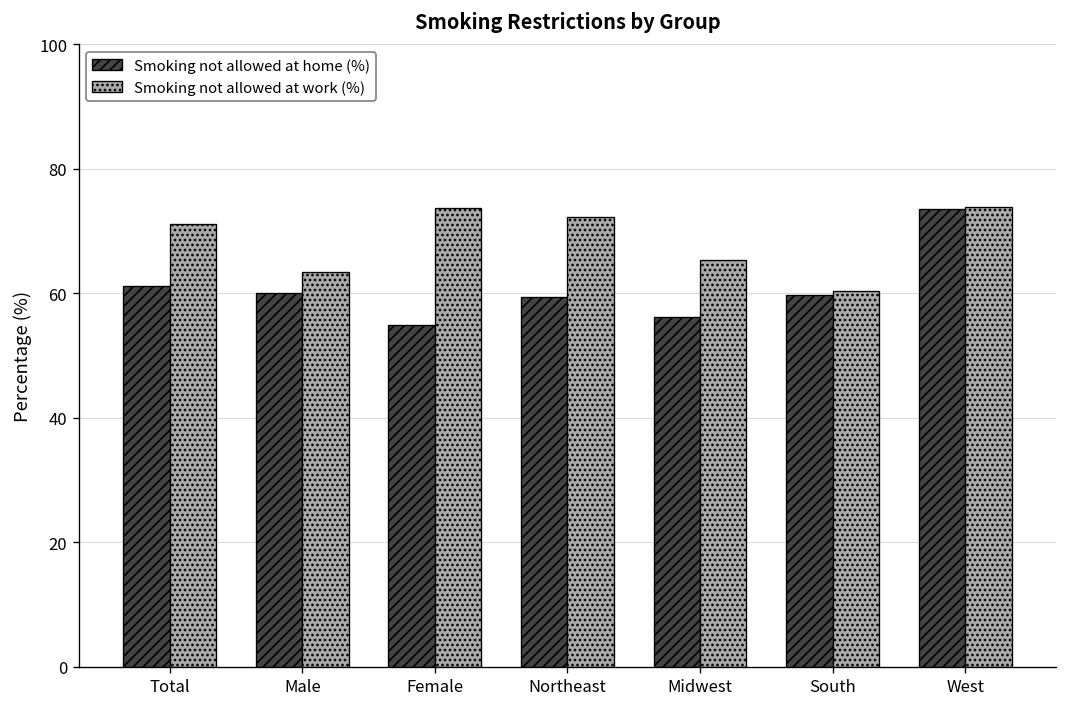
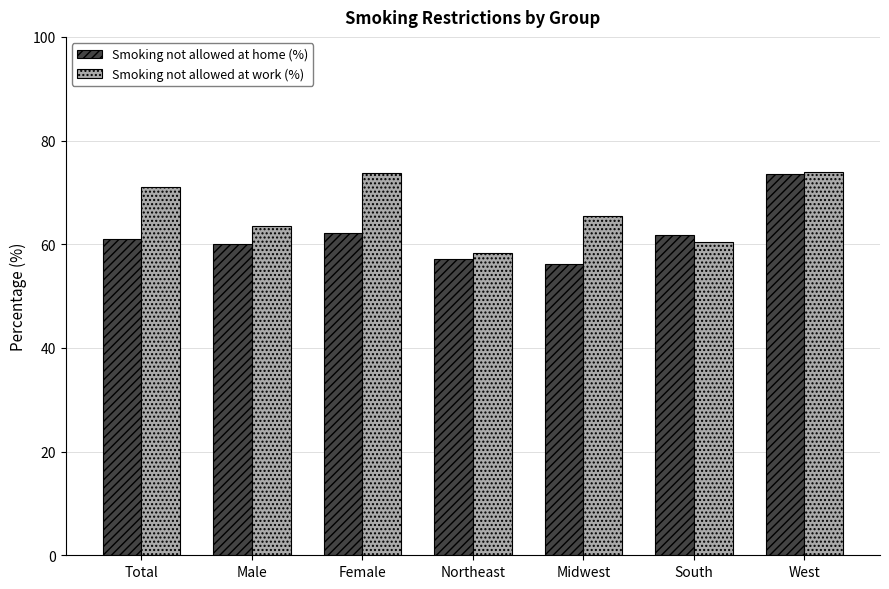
  {
    "Smoking not allowed at home (%)": {
      "Total": 61,
      "Male": 60,
-     "Female": 55,
-     "Northeast": 59,
+     "Female": 62,
+     "Northeast": 57,
      "Midwest": 56,
-     "South": 60,
+     "South": 62,
      "West": 74
    },
    "Smoking not allowed at work (%)": {
      "Total": 71,
      "Male": 64,
      "Female": 74,
-     "Northeast": 72,
+     "Northeast": 58,
      "Midwest": 65,
      "South": 60,
      "West": 74
    }
  }
